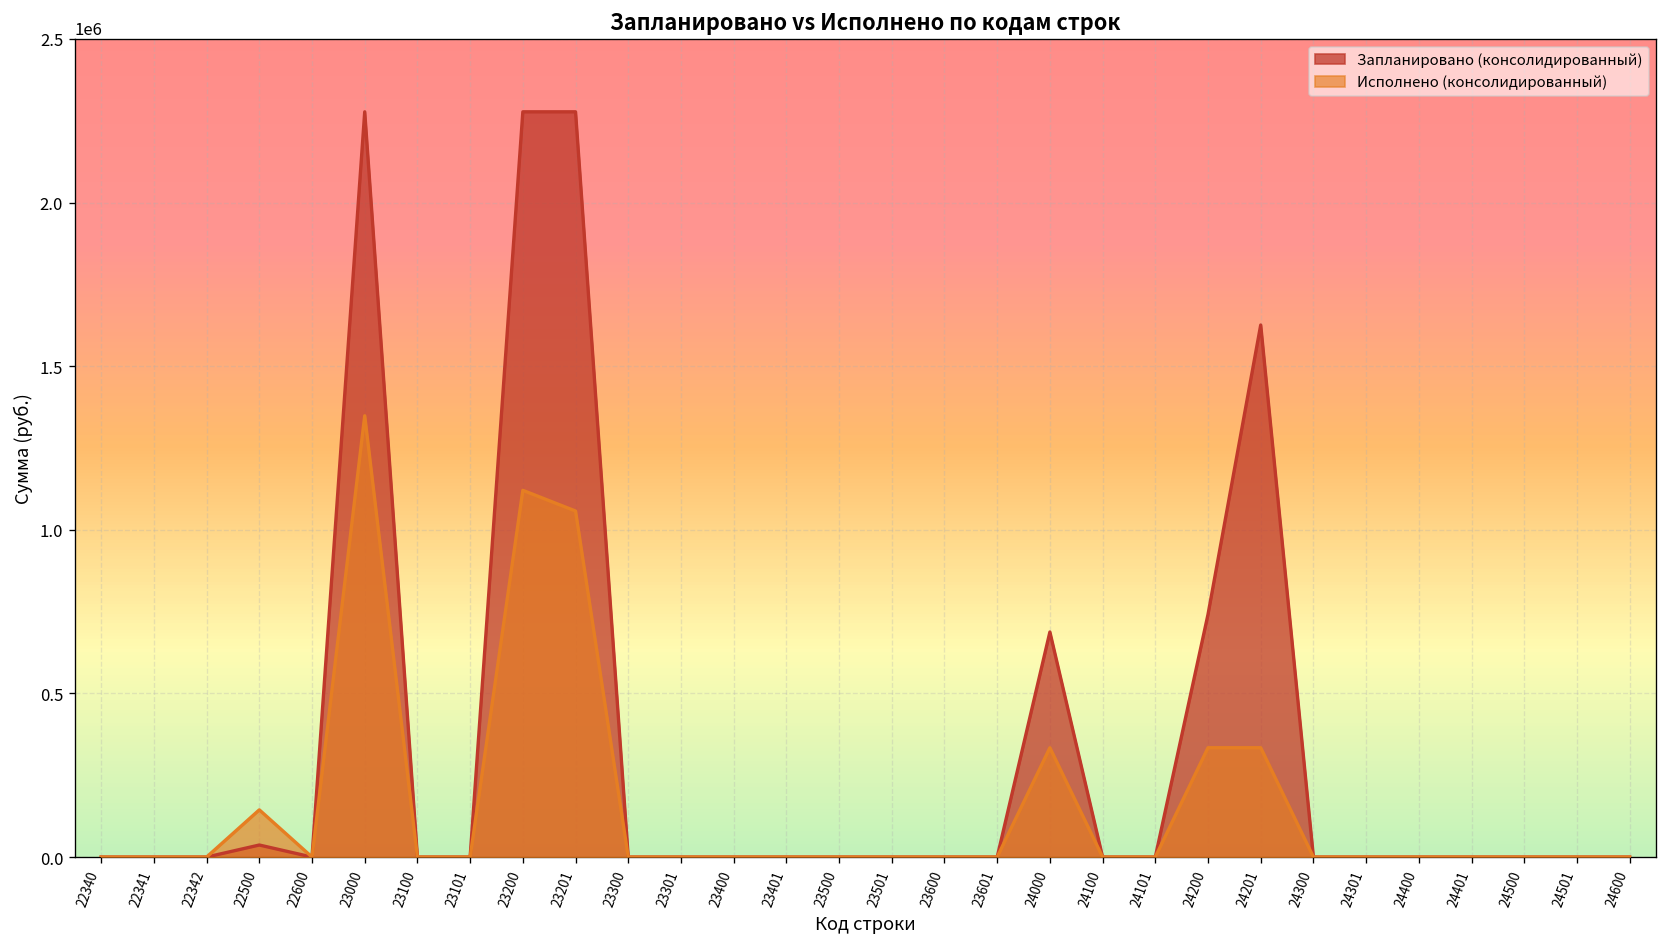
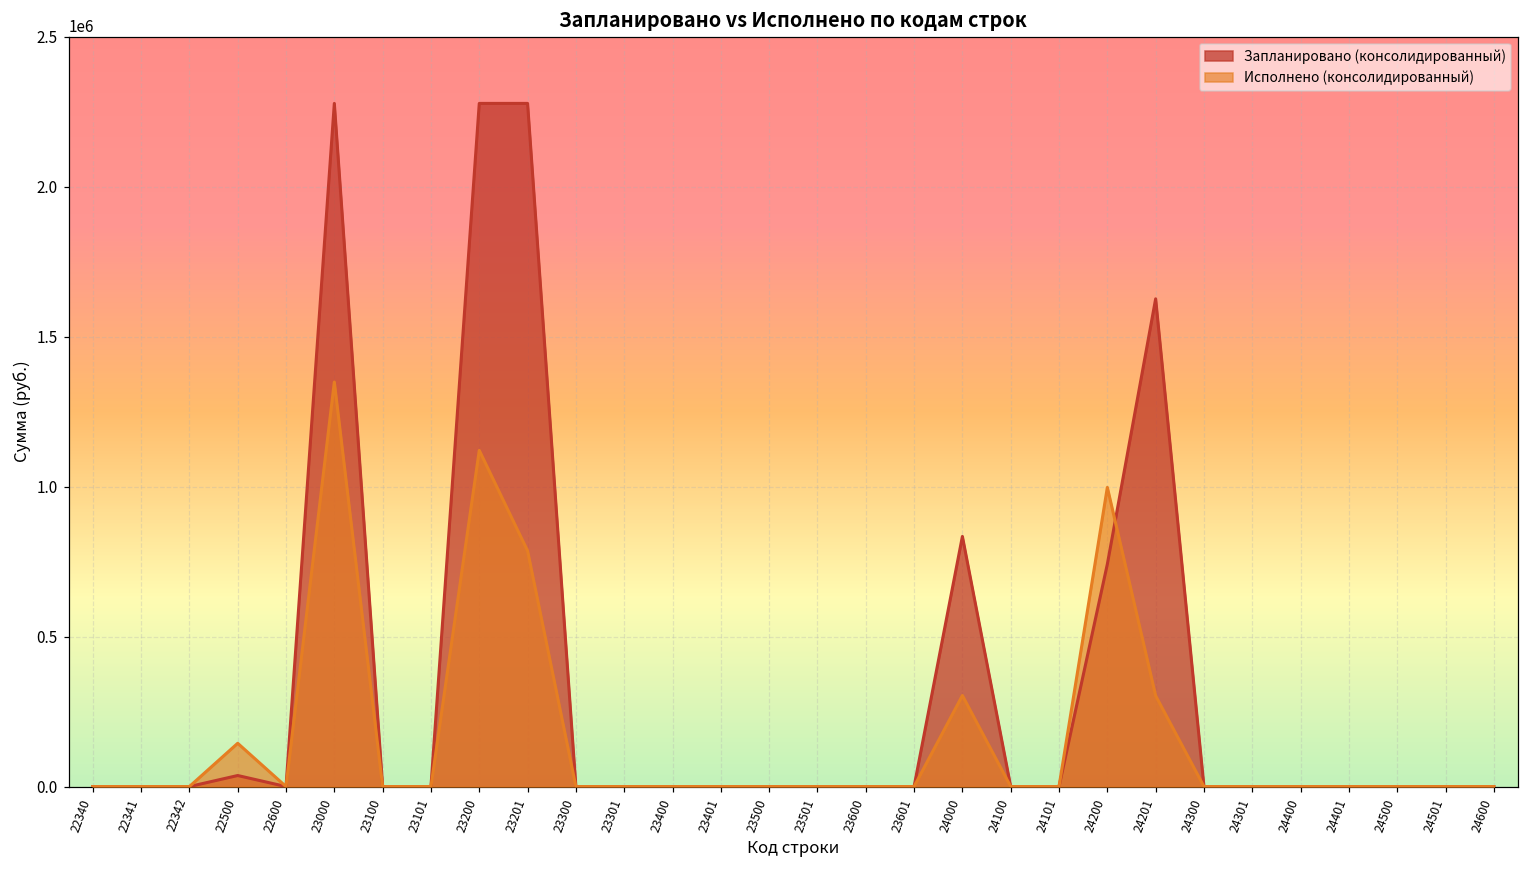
  {
    "Запланировано (консолидированный)": {
      "22500": 40000,
      "23000": 2280000,
      "23200": 2280000,
      "23201": 2280000,
-     "24000": 690000,
+     "24000": 830000,
      "24200": 740000,
      "24201": 1630000
    },
    "Исполнено (консолидированный)": {
      "22500": 140000,
      "23000": 1350000,
      "23200": 1120000,
-     "23201": 1060000,
-     "24000": 330000,
-     "24200": 330000,
-     "24201": 330000
+     "23201": 790000,
+     "24000": 300000,
+     "24200": 1000000,
+     "24201": 300000
    }
  }
